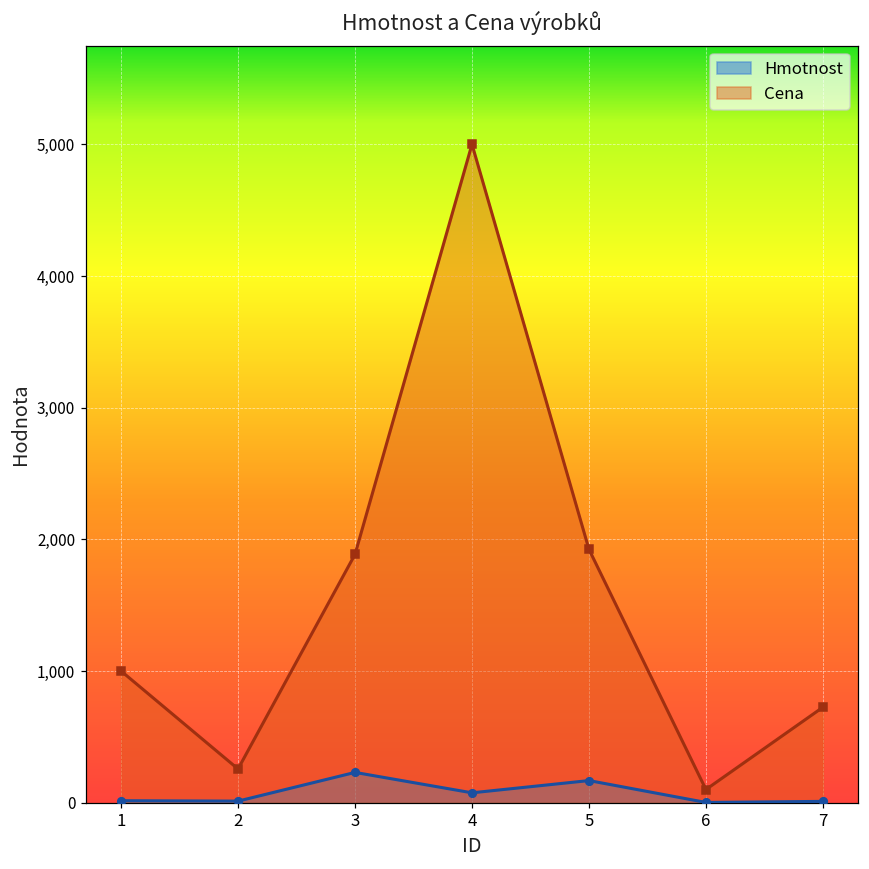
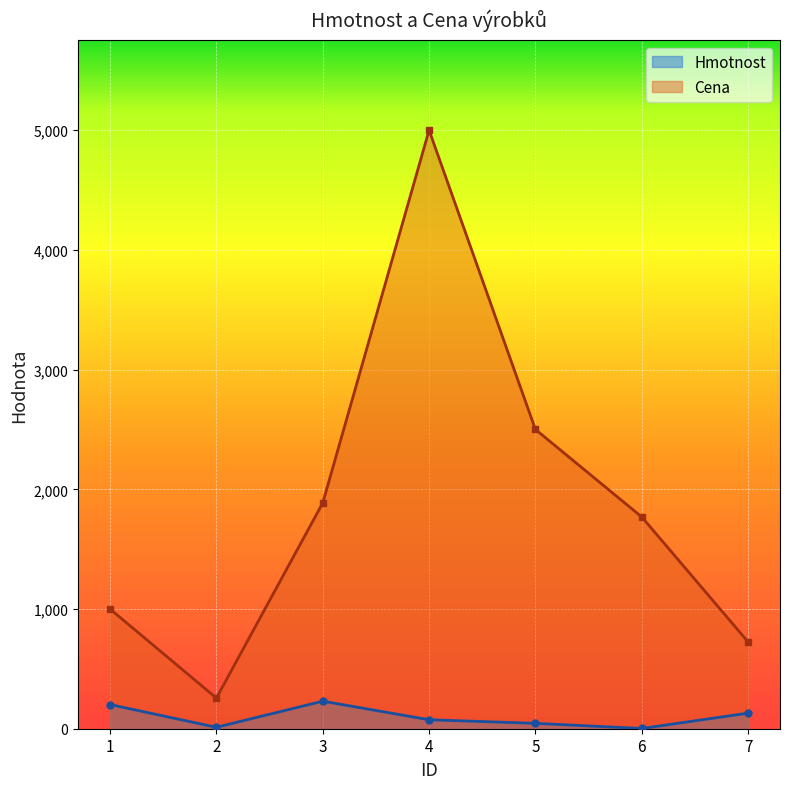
  {
    "Hmotnost": {
-     "1": "20",
+     "1": "200",
      "2": "10",
      "3": "230",
      "4": "80",
-     "5": "170",
+     "5": "50",
      "6": "0",
-     "7": "10"
+     "7": "130"
    },
    "Cena": {
      "1": "1,000",
      "2": "260",
      "3": "1,890",
      "4": "5,000",
-     "5": "1,920",
-     "6": "100",
+     "5": "2,500",
+     "6": "1,770",
      "7": "730"
    }
  }
